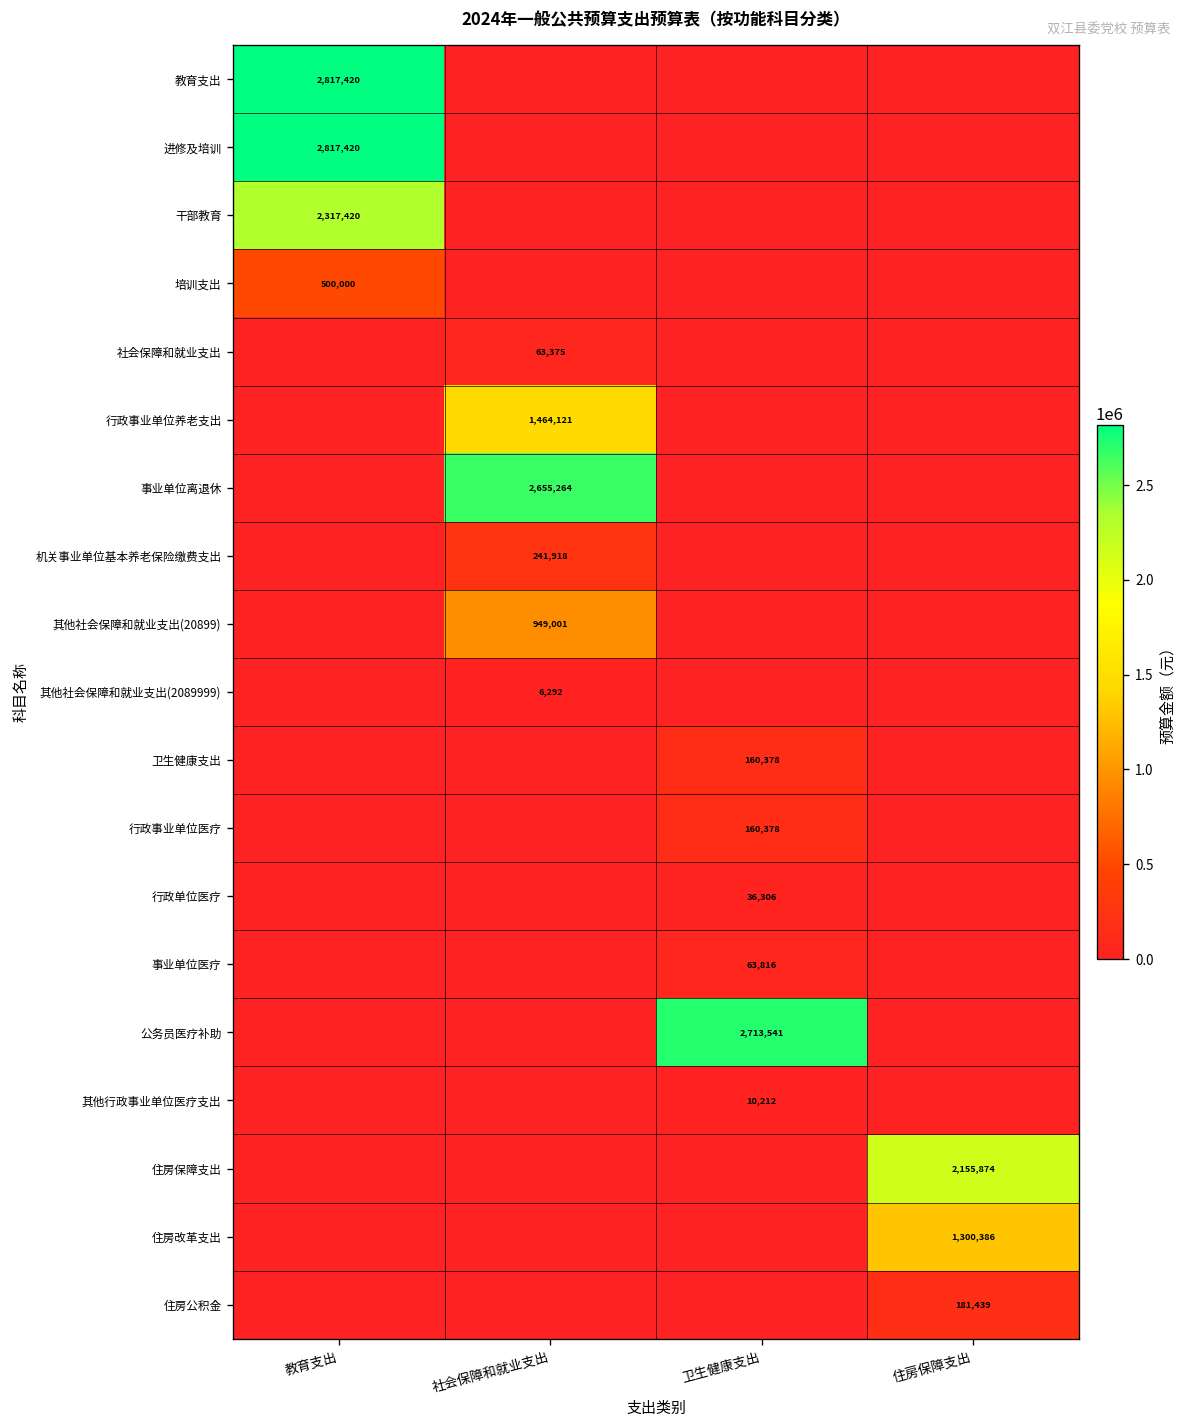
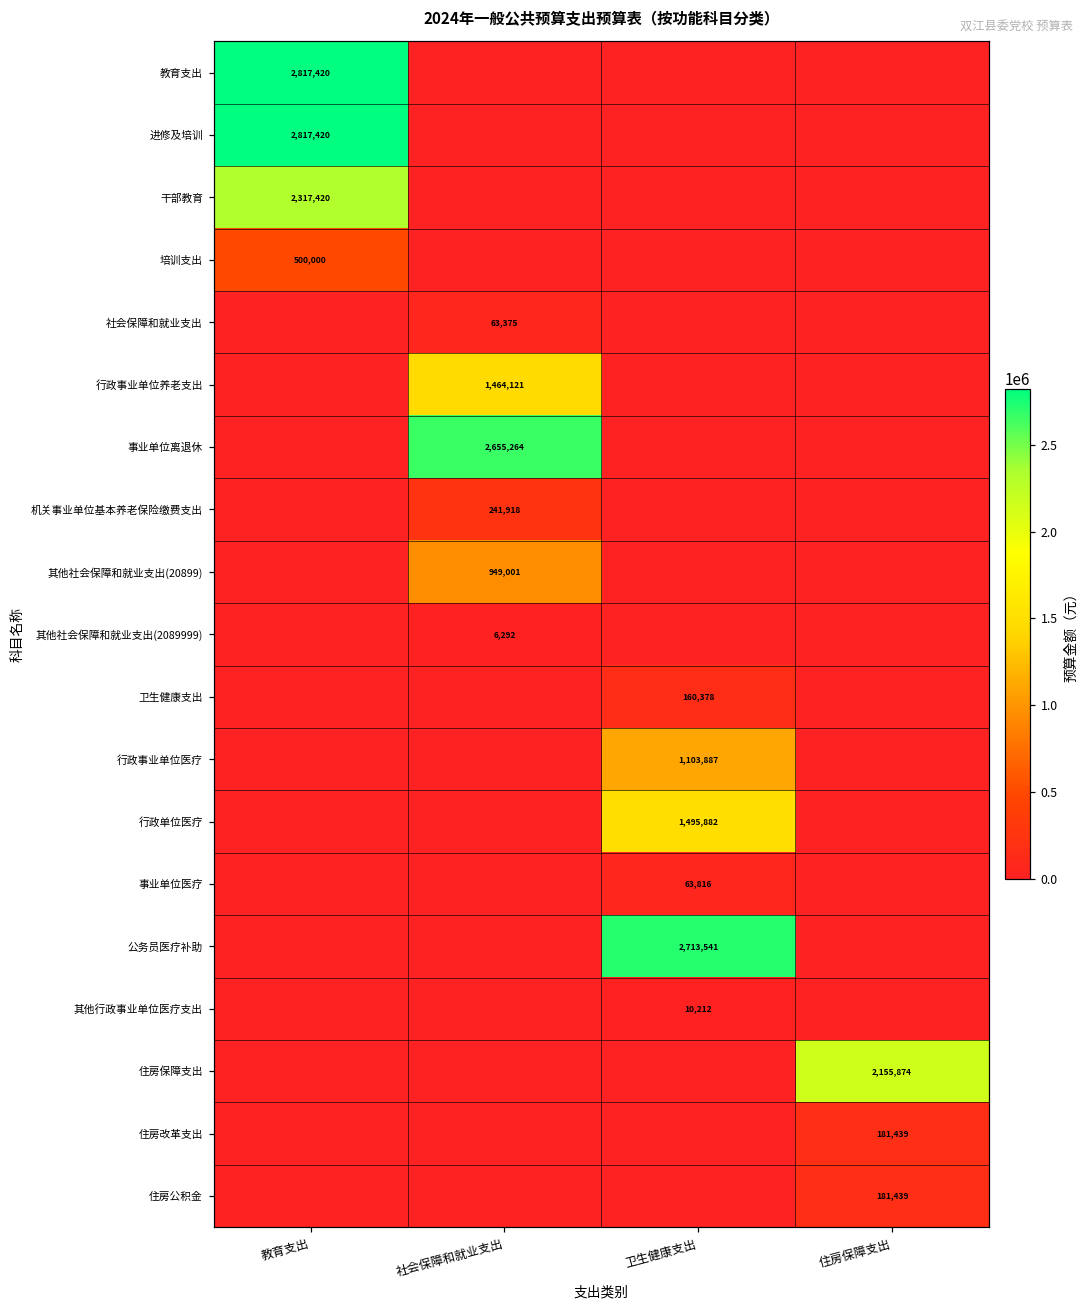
  {
    "教育支出": {
      "教育支出": "2,817,420"
    },
    "进修及培训": {
      "教育支出": "2,817,420"
    },
    "干部教育": {
      "教育支出": "2,317,420"
    },
    "培训支出": {
      "教育支出": "500,000"
    },
    "社会保障和就业支出": {
      "社会保障和就业支出": "63,375"
    },
    "行政事业单位养老支出": {
      "社会保障和就业支出": "1,464,121"
    },
    "事业单位离退休": {
      "社会保障和就业支出": "2,655,264"
    },
    "机关事业单位基本养老保险缴费支出": {
      "社会保障和就业支出": "241,918"
    },
    "其他社会保障和就业支出(20899)": {
      "社会保障和就业支出": "949,001"
    },
    "其他社会保障和就业支出(2089999)": {
      "社会保障和就业支出": "6,292"
    },
    "卫生健康支出": {
      "卫生健康支出": "160,378"
    },
    "行政事业单位医疗": {
-     "卫生健康支出": "160,378"
+     "卫生健康支出": "1,103,887"
    },
    "行政单位医疗": {
-     "卫生健康支出": "36,306"
+     "卫生健康支出": "1,495,882"
    },
    "事业单位医疗": {
      "卫生健康支出": "63,816"
    },
    "公务员医疗补助": {
      "卫生健康支出": "2,713,541"
    },
    "其他行政事业单位医疗支出": {
      "卫生健康支出": "10,212"
    },
    "住房保障支出": {
      "住房保障支出": "2,155,874"
    },
    "住房改革支出": {
-     "住房保障支出": "1,300,386"
+     "住房保障支出": "181,439"
    },
    "住房公积金": {
      "住房保障支出": "181,439"
    }
  }
